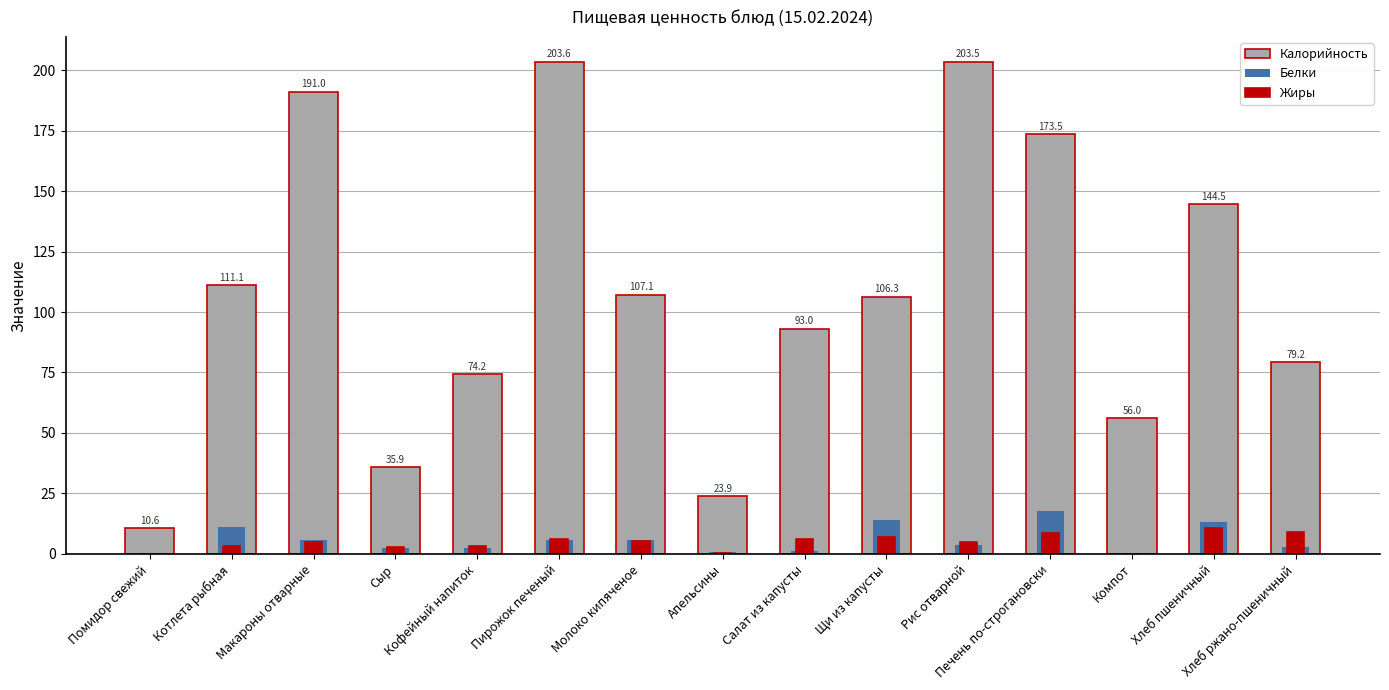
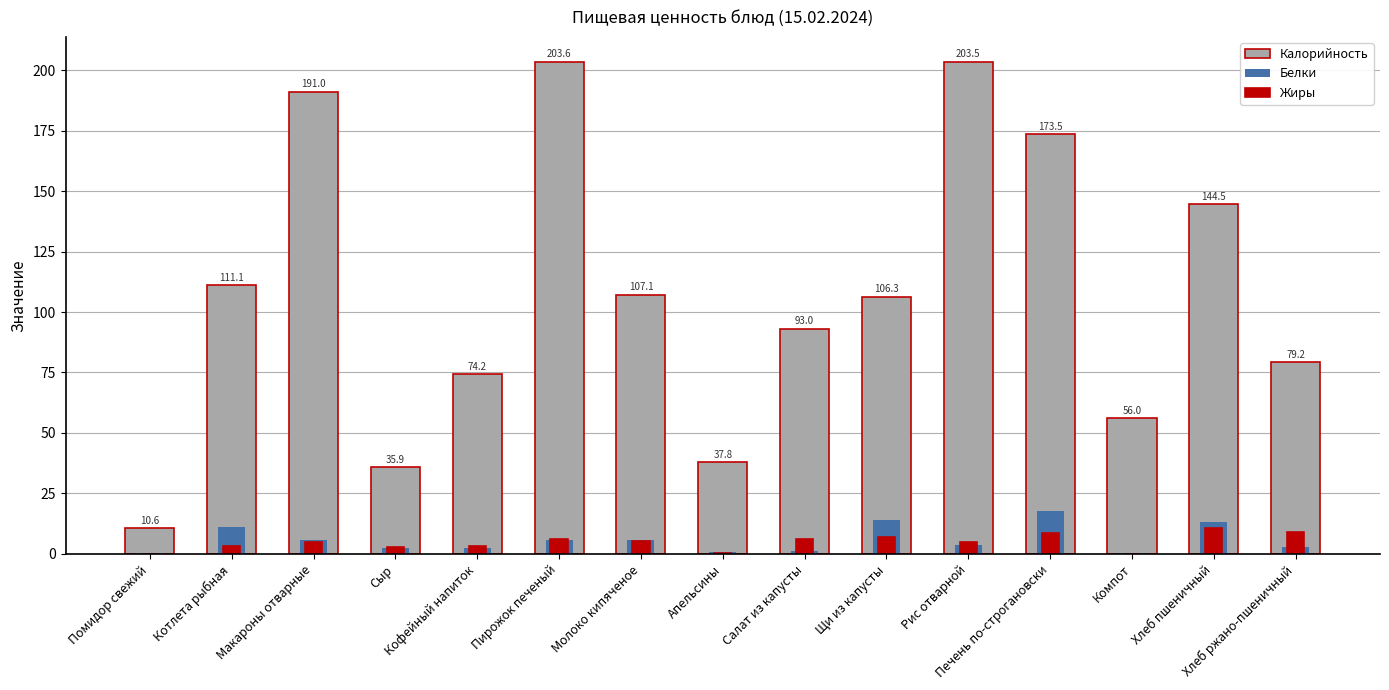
  {
    "Калорийность": {
      "Помидор свежий": 10.6,
      "Котлета рыбная": 111.1,
      "Макароны отварные": 191.0,
      "Сыр": 35.9,
      "Кофейный напиток": 74.2,
      "Пирожок печеный": 203.6,
      "Молоко кипяченое": 107.1,
-     "Апельсины": 23.9,
+     "Апельсины": 37.8,
      "Салат из капусты": 93.0,
      "Щи из капусты": 106.3,
      "Рис отварной": 203.5,
      "Печень по-строгановски": 173.5,
      "Компот": 56.0,
      "Хлеб пшеничный": 144.5,
      "Хлеб ржано-пшеничный": 79.2
    },
    "Жиры": {
      "Помидор свежий": 0
    }
  }
